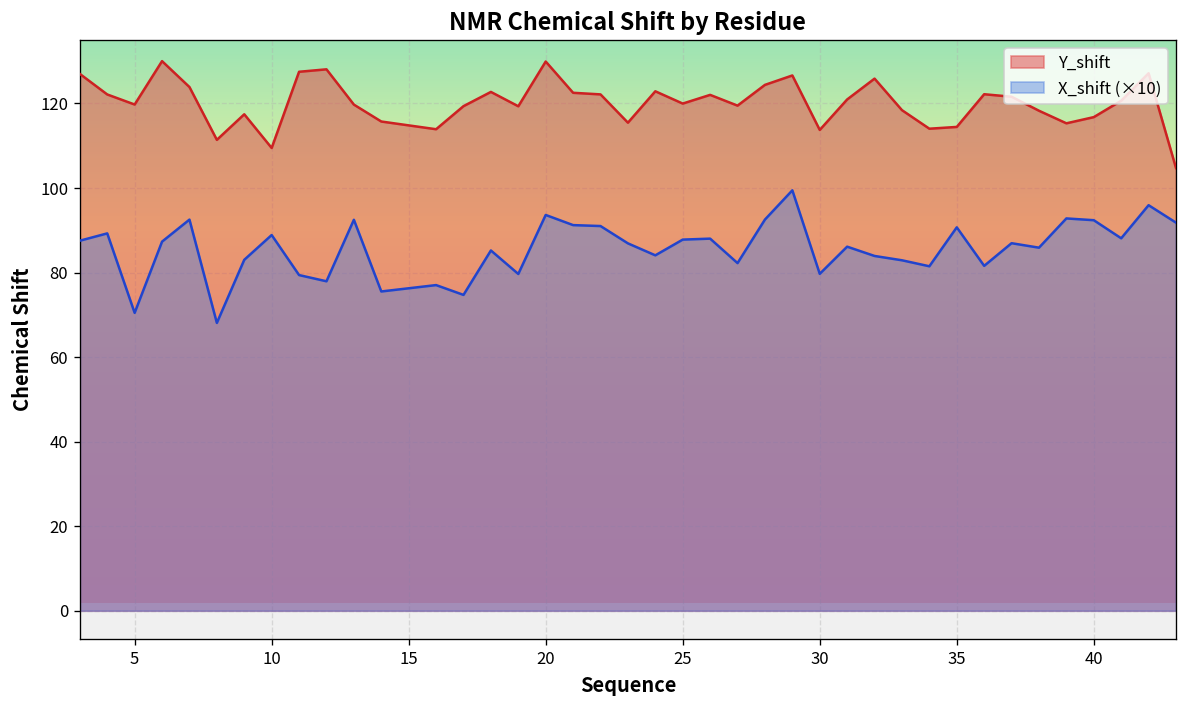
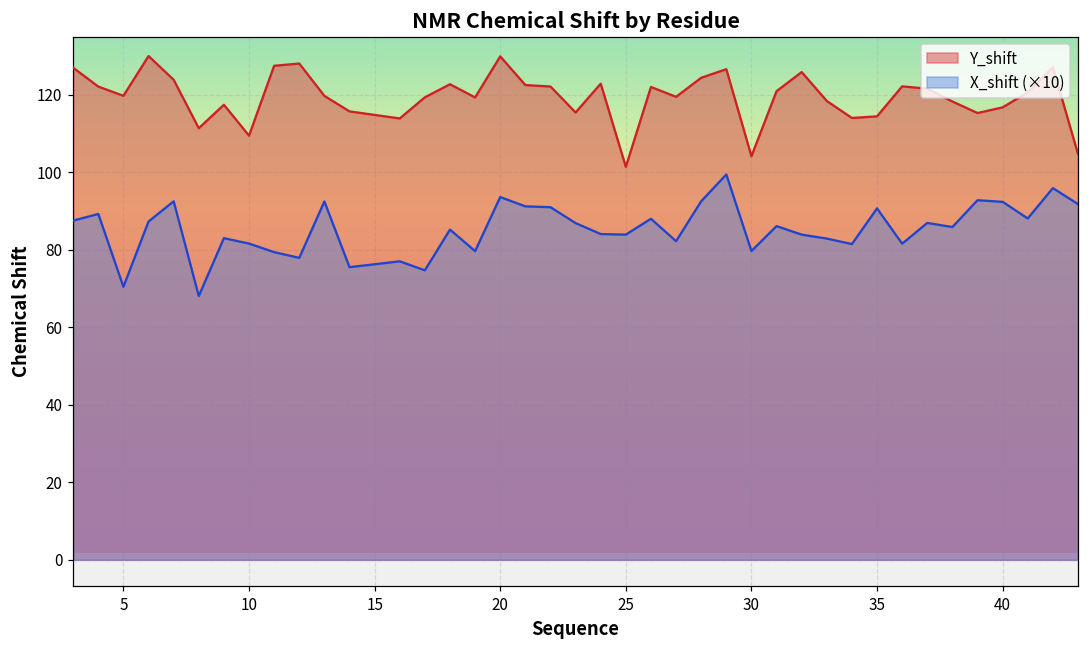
  {
    "Y_shift": {
      "5": 120,
      "10": 109,
      "20": 130,
-     "25": 120,
-     "30": 114,
+     "25": 101,
+     "30": 104,
      "35": 114,
      "40": 117
    },
    "X_shift (×10)": {
      "5": 70,
-     "10": 89,
+     "10": 82,
      "20": 94,
-     "25": 88,
+     "25": 84,
      "30": 80,
      "35": 91,
      "40": 92
    }
  }
